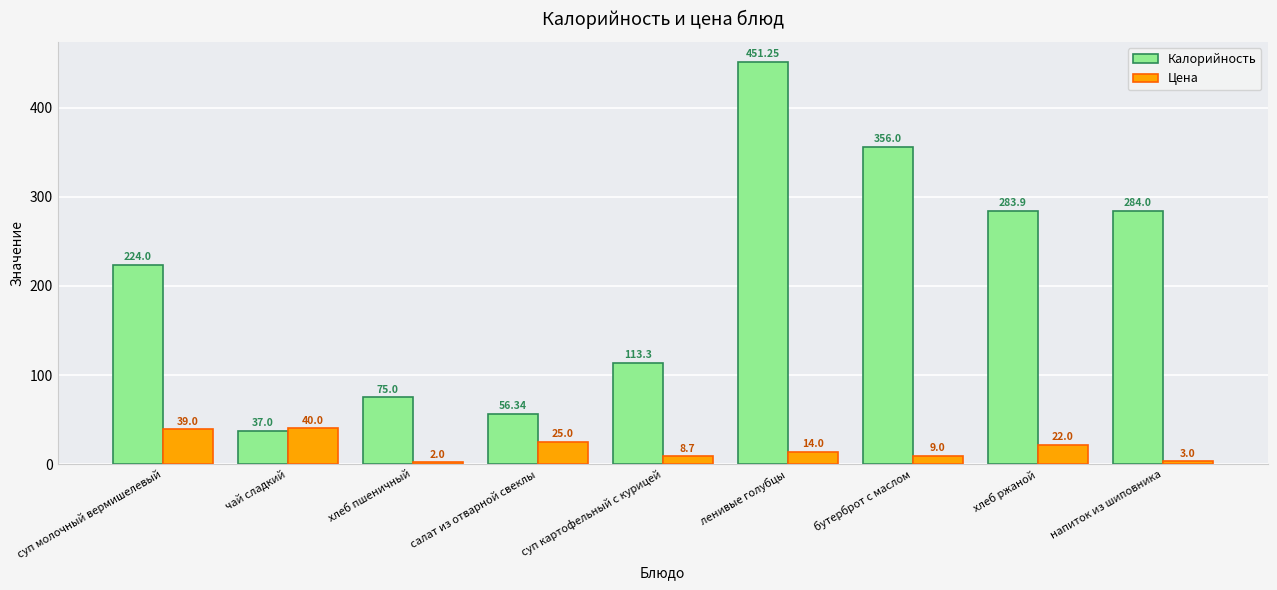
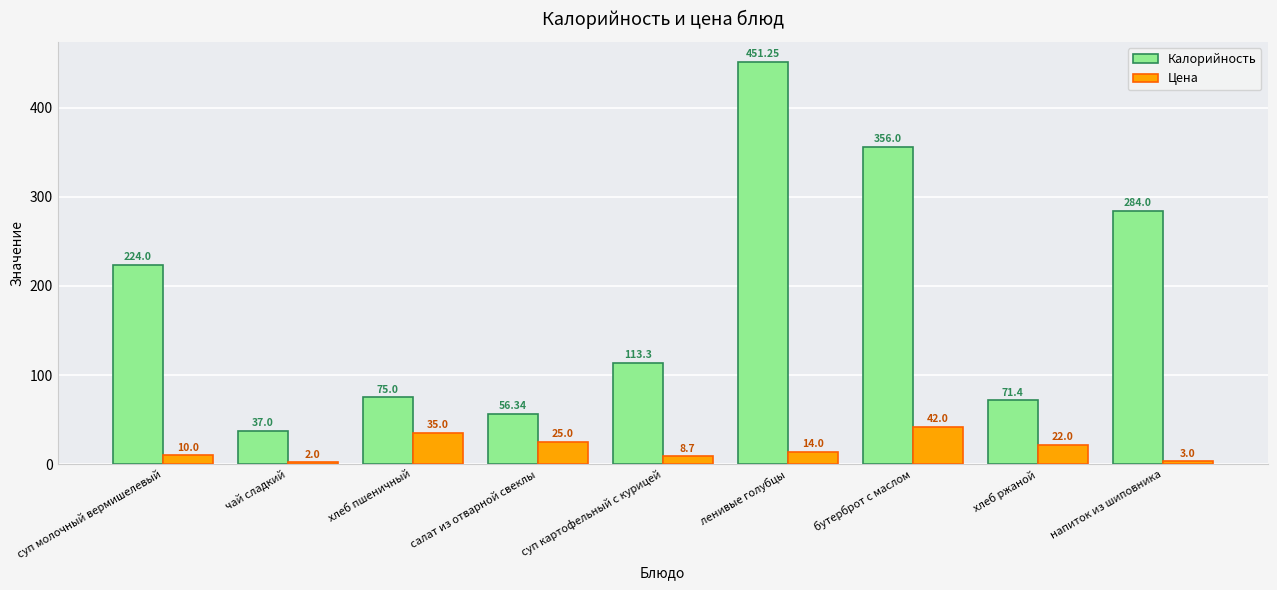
  {
    "Калорийность": {
      "суп молочный вермишелевый": 224.0,
      "чай сладкий": 37.0,
      "хлеб пшеничный": 75.0,
      "салат из отварной свеклы": 56.34,
      "суп картофельный с курицей": 113.3,
      "ленивые голубцы": 451.25,
      "бутерброт с маслом": 356.0,
-     "хлеб ржаной": 283.9,
+     "хлеб ржаной": 71.4,
      "напиток из шиповника": 284.0
    },
    "Цена": {
-     "суп молочный вермишелевый": 39.0,
-     "чай сладкий": 40.0,
-     "хлеб пшеничный": 2.0,
+     "суп молочный вермишелевый": 10.0,
+     "чай сладкий": 2.0,
+     "хлеб пшеничный": 35.0,
      "салат из отварной свеклы": 25.0,
      "суп картофельный с курицей": 8.7,
      "ленивые голубцы": 14.0,
-     "бутерброт с маслом": 9.0,
+     "бутерброт с маслом": 42.0,
      "хлеб ржаной": 22.0,
      "напиток из шиповника": 3.0
    }
  }
